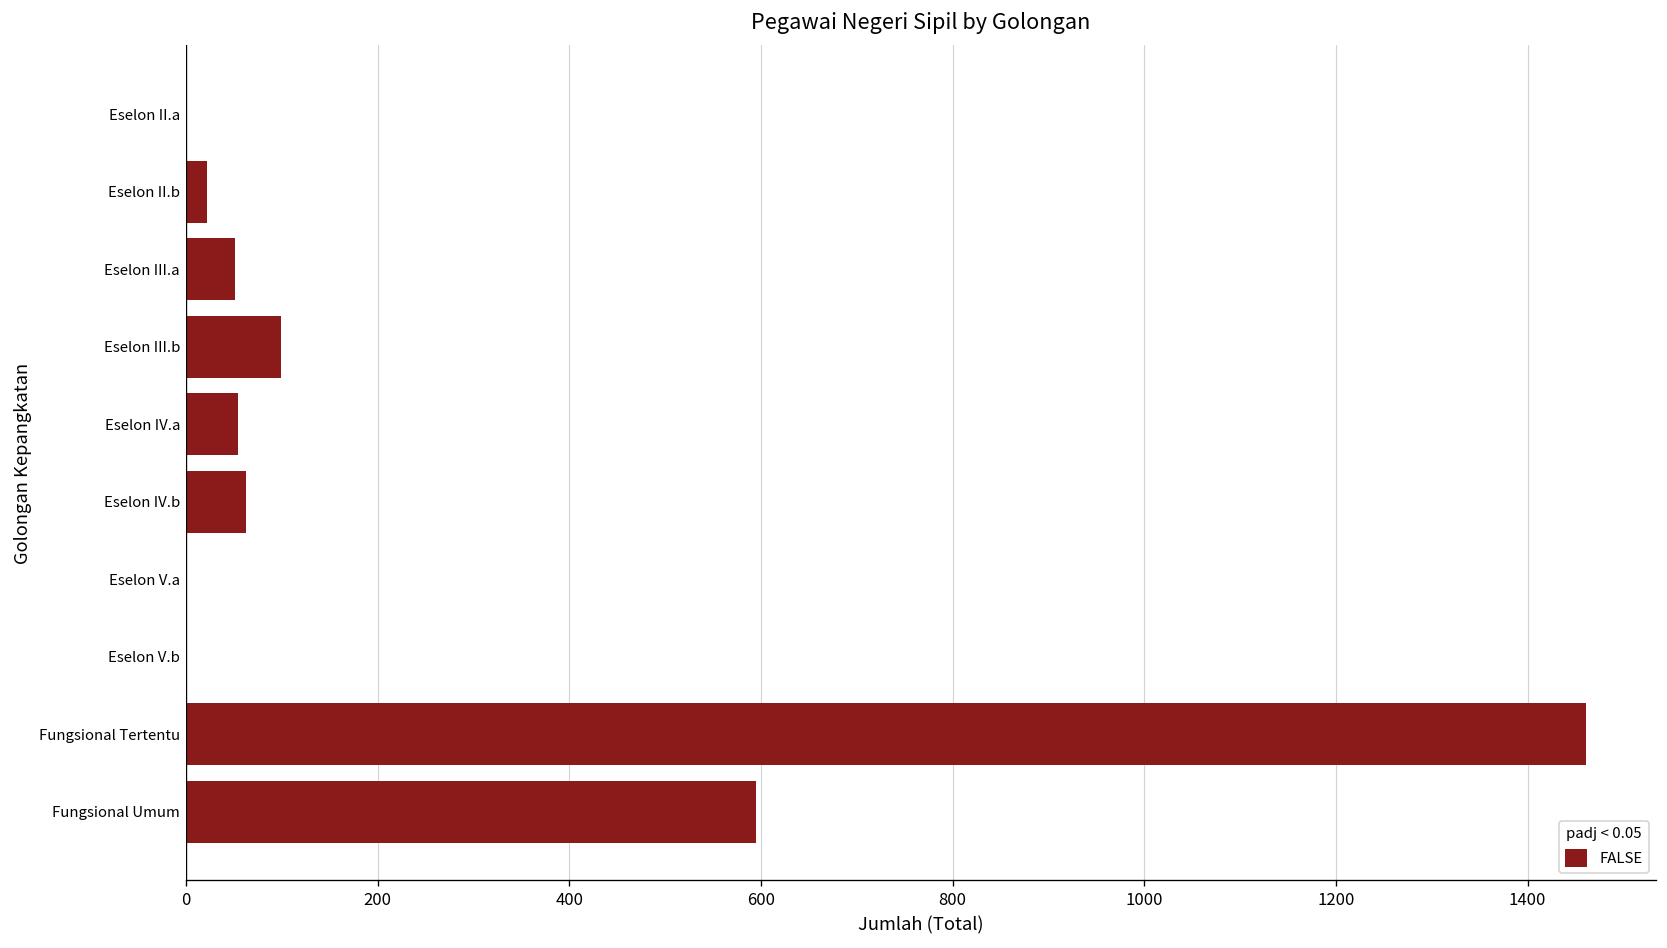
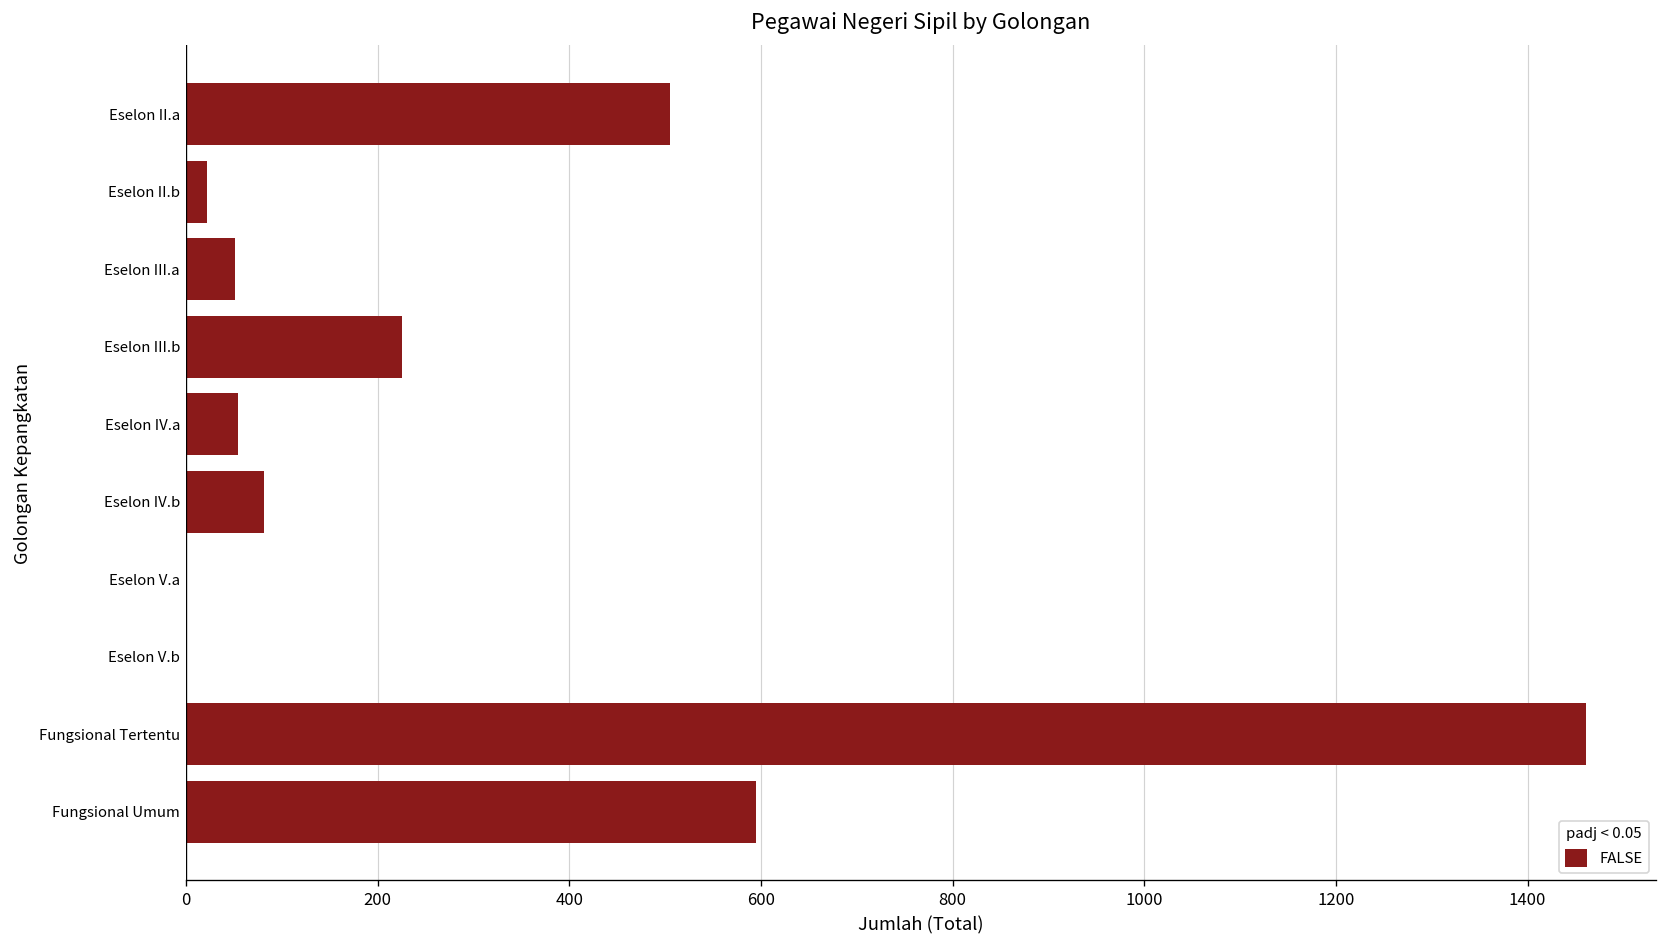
  {
-   "Eselon II.a": 0,
+   "Eselon II.a": 510,
    "Eselon II.b": 20,
    "Eselon III.a": 50,
-   "Eselon III.b": 100,
+   "Eselon III.b": 230,
    "Eselon IV.a": 50,
-   "Eselon IV.b": 60,
+   "Eselon IV.b": 80,
    "Eselon V.a": 0,
    "Eselon V.b": 0,
    "Fungsional Tertentu": 1460,
    "Fungsional Umum": 600
  }
